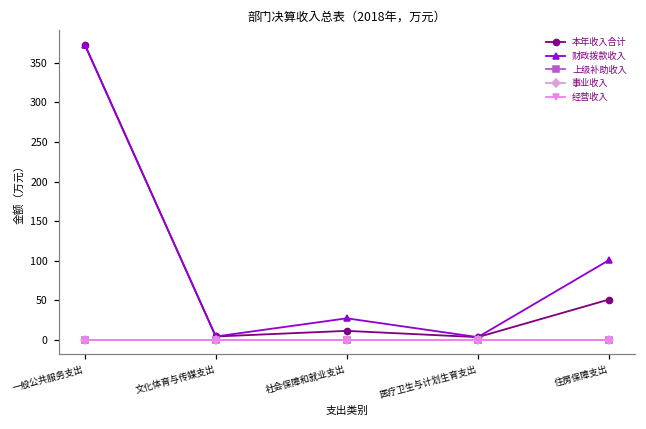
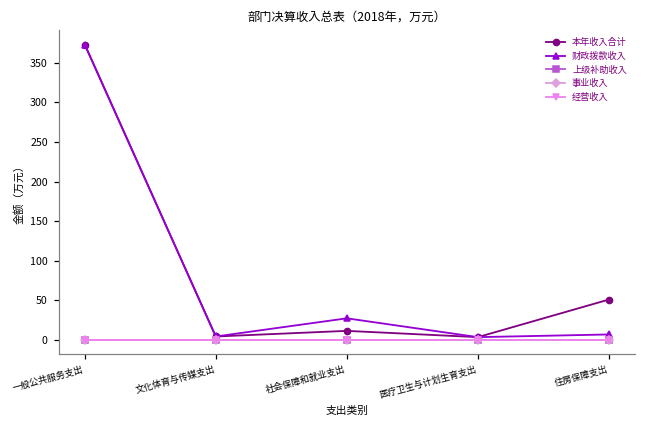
  {
    "本年收入合计": {
      "社会保障和就业支出": 10,
      "住房保障支出": 50
    },
    "财政拨款收入": {
      "社会保障和就业支出": 30,
-     "住房保障支出": 100
+     "住房保障支出": 10
    },
    "经营收入": {
      "一般公共服务支出": 0,
      "文化体育与传媒支出": 0,
      "社会保障和就业支出": 0,
      "住房保障支出": 0
    }
  }
